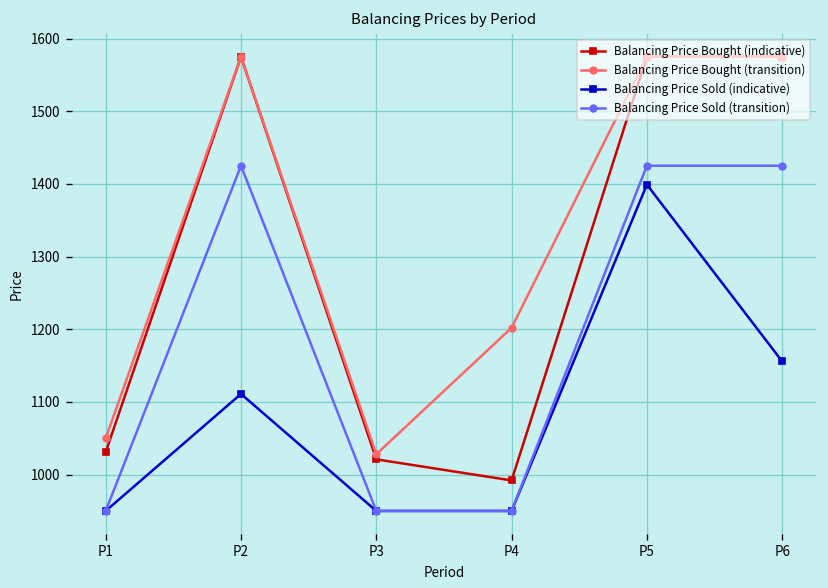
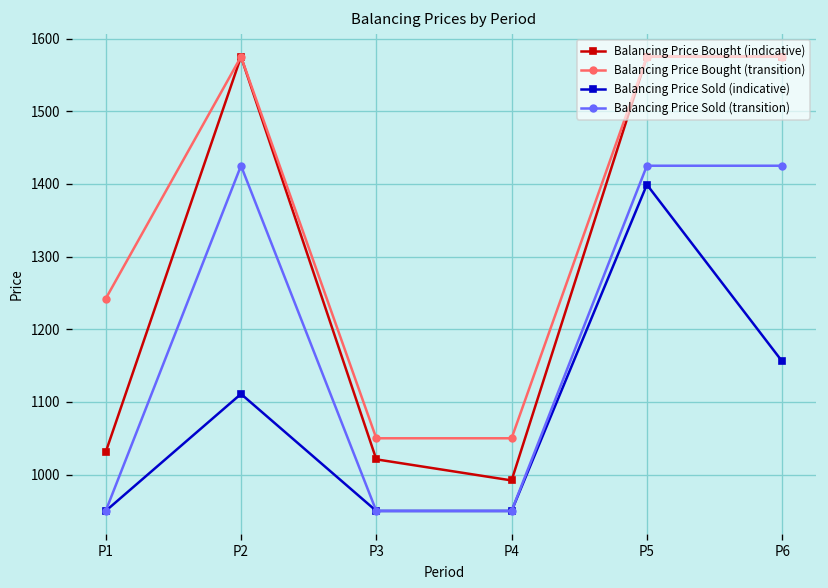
  {
    "Balancing Price Bought (indicative)": {
      "P1": 1030,
      "P3": 1020,
      "P4": 990
    },
    "Balancing Price Bought (transition)": {
-     "P1": 1050,
-     "P3": 1030,
-     "P4": 1200
+     "P1": 1240,
+     "P3": 1050,
+     "P4": 1050
    },
    "Balancing Price Sold (indicative)": {
      "P2": 1110,
      "P5": 1400,
      "P6": 1160
    },
    "Balancing Price Sold (transition)": {
      "P2": 1430,
      "P5": 1430,
      "P6": 1430
    }
  }
